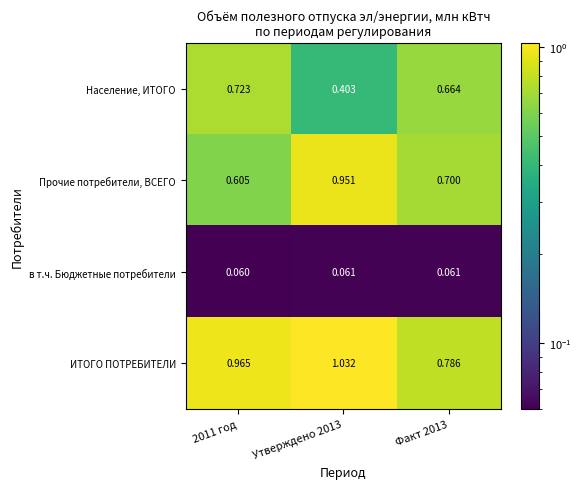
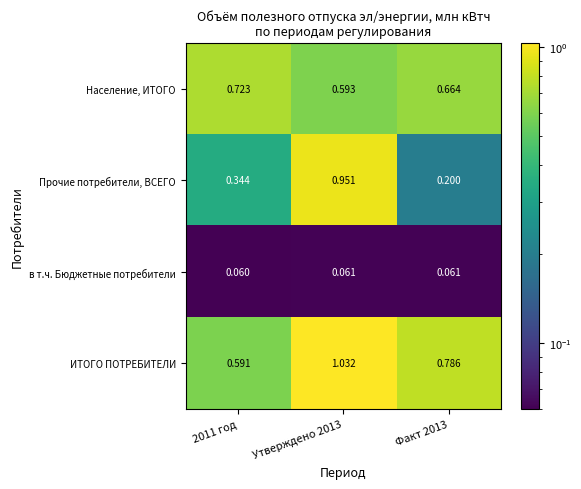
  {
    "Население, ИТОГО": {
      "2011 год": 0.723,
-     "Утверждено 2013": 0.403,
+     "Утверждено 2013": 0.593,
      "Факт 2013": 0.664
    },
    "Прочие потребители, ВСЕГО": {
-     "2011 год": 0.605,
+     "2011 год": 0.344,
      "Утверждено 2013": 0.951,
-     "Факт 2013": 0.700
+     "Факт 2013": 0.200
    },
    "в т.ч. Бюджетные потребители": {
      "2011 год": 0.060,
      "Утверждено 2013": 0.061,
      "Факт 2013": 0.061
    },
    "ИТОГО ПОТРЕБИТЕЛИ": {
-     "2011 год": 0.965,
+     "2011 год": 0.591,
      "Утверждено 2013": 1.032,
      "Факт 2013": 0.786
    }
  }
